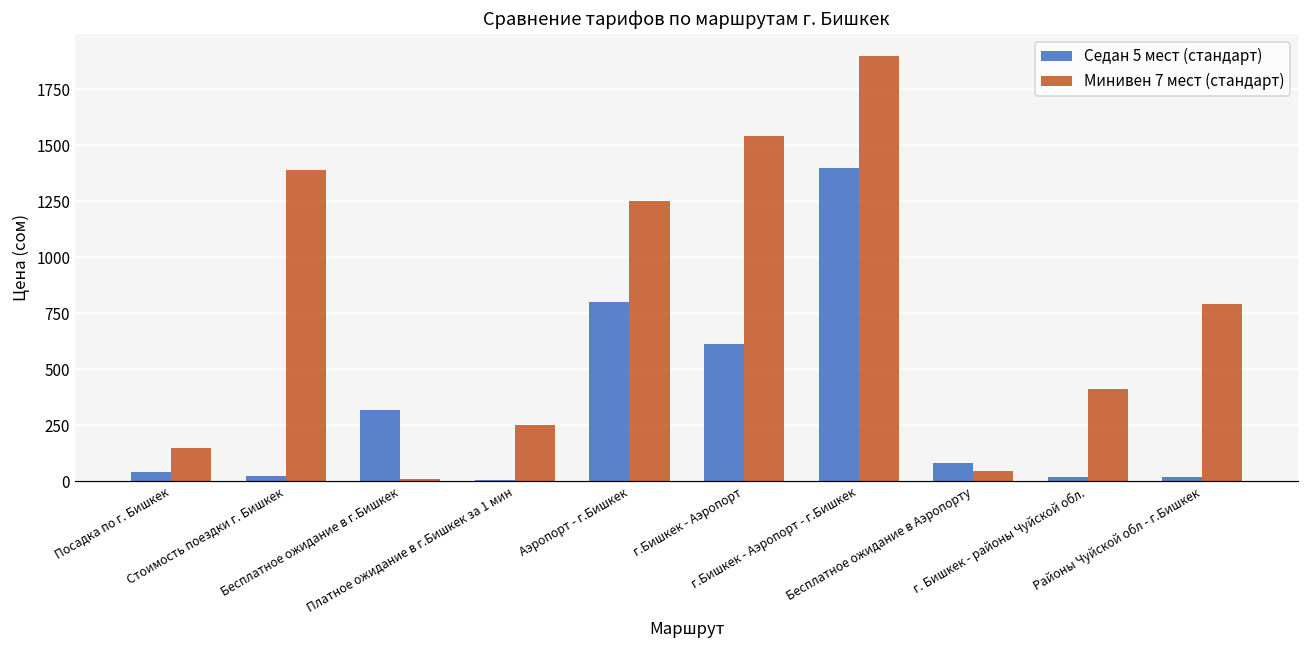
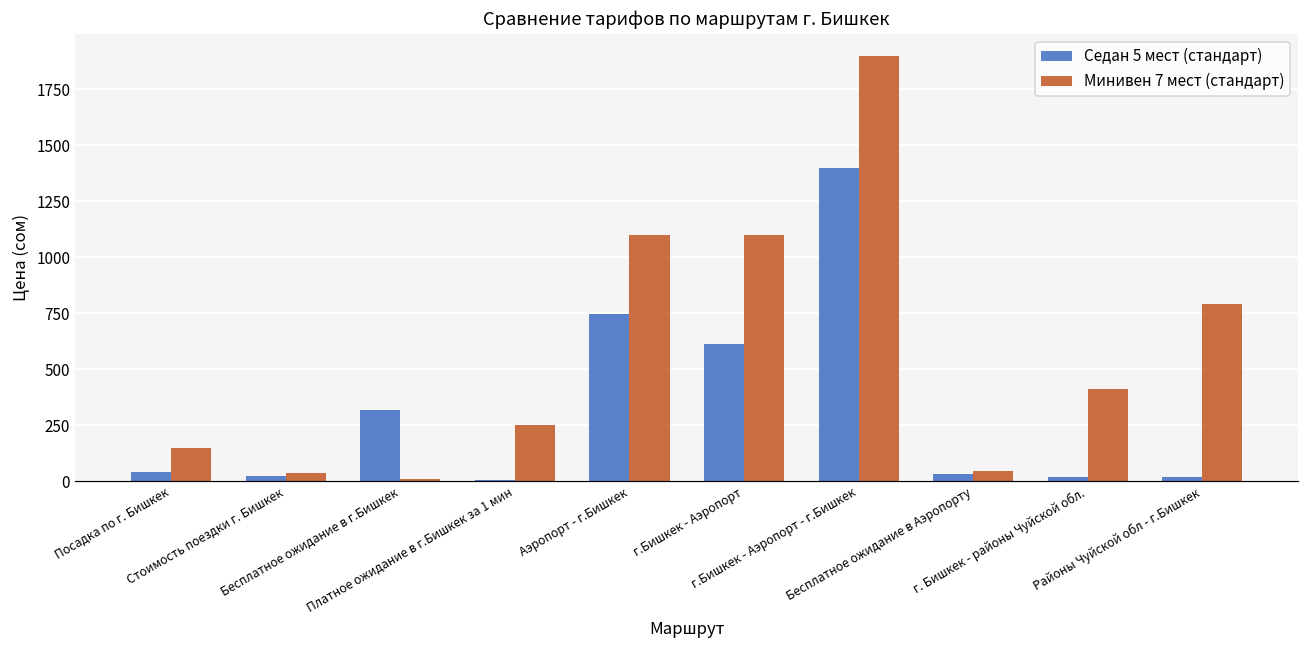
  {
    "Седан 5 мест (стандарт)": {
      "Посадка по г. Бишкек": 40,
      "Стоимость поездки г. Бишкек": 30,
      "Бесплатное ожидание в г.Бишкек": 320,
-     "Аэропорт - г.Бишкек": 800,
+     "Аэропорт - г.Бишкек": 750,
      "г.Бишкек - Аэропорт": 610,
      "г.Бишкек - Аэропорт - г.Бишкек": 1400,
-     "Бесплатное ожидание в Аэропорту": 80,
+     "Бесплатное ожидание в Аэропорту": 30,
      "г. Бишкек - районы Чуйской обл.": 20,
      "Районы Чуйской обл - г.Бишкек": 20
    },
    "Минивен 7 мест (стандарт)": {
      "Посадка по г. Бишкек": 150,
-     "Стоимость поездки г. Бишкек": 1390,
+     "Стоимость поездки г. Бишкек": 40,
      "Платное ожидание в г.Бишкек за 1 мин": 250,
-     "Аэропорт - г.Бишкек": 1250,
-     "г.Бишкек - Аэропорт": 1540,
+     "Аэропорт - г.Бишкек": 1100,
+     "г.Бишкек - Аэропорт": 1100,
      "г.Бишкек - Аэропорт - г.Бишкек": 1900,
      "Бесплатное ожидание в Аэропорту": 50,
      "г. Бишкек - районы Чуйской обл.": 410,
      "Районы Чуйской обл - г.Бишкек": 790
    }
  }
